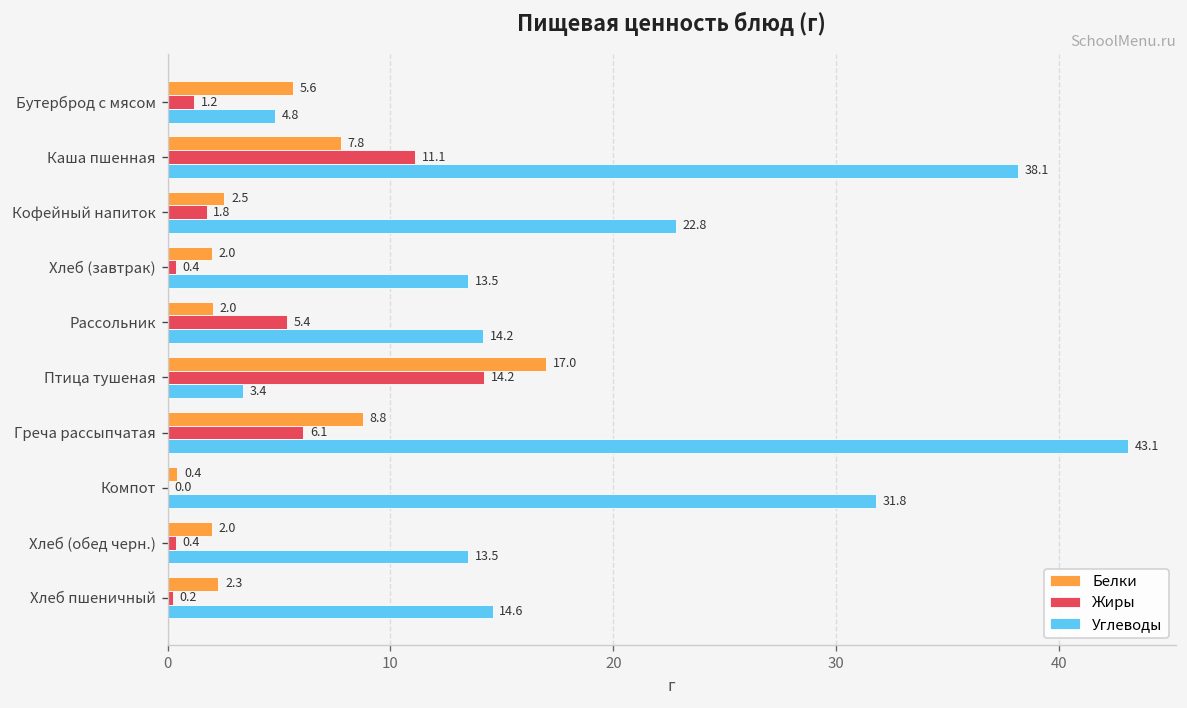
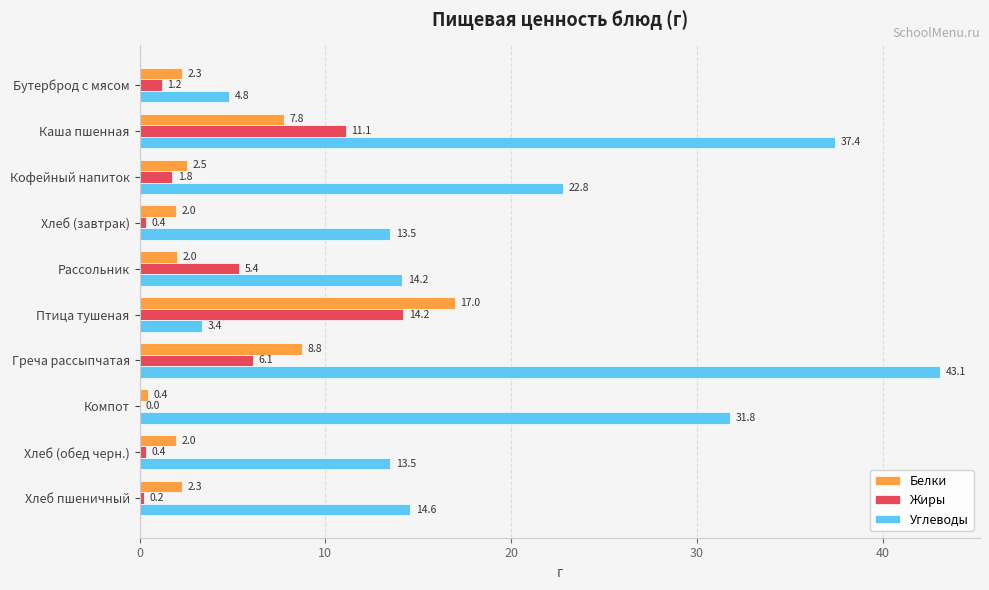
  {
    "Белки": {
-     "Бутерброд с мясом": 5.6,
+     "Бутерброд с мясом": 2.3,
      "Каша пшенная": 7.8,
      "Кофейный напиток": 2.5,
      "Хлеб (завтрак)": 2.0,
      "Рассольник": 2.0,
      "Птица тушеная": 17.0,
      "Греча рассыпчатая": 8.8,
      "Компот": 0.4,
      "Хлеб (обед черн.)": 2.0,
      "Хлеб пшеничный": 2.3
    },
    "Жиры": {
      "Бутерброд с мясом": 1.2,
      "Каша пшенная": 11.1,
      "Кофейный напиток": 1.8,
      "Хлеб (завтрак)": 0.4,
      "Рассольник": 5.4,
      "Птица тушеная": 14.2,
      "Греча рассыпчатая": 6.1,
      "Компот": 0.0,
      "Хлеб (обед черн.)": 0.4,
      "Хлеб пшеничный": 0.2
    },
    "Углеводы": {
      "Бутерброд с мясом": 4.8,
-     "Каша пшенная": 38.1,
+     "Каша пшенная": 37.4,
      "Кофейный напиток": 22.8,
      "Хлеб (завтрак)": 13.5,
      "Рассольник": 14.2,
      "Птица тушеная": 3.4,
      "Греча рассыпчатая": 43.1,
      "Компот": 31.8,
      "Хлеб (обед черн.)": 13.5,
      "Хлеб пшеничный": 14.6
    }
  }
